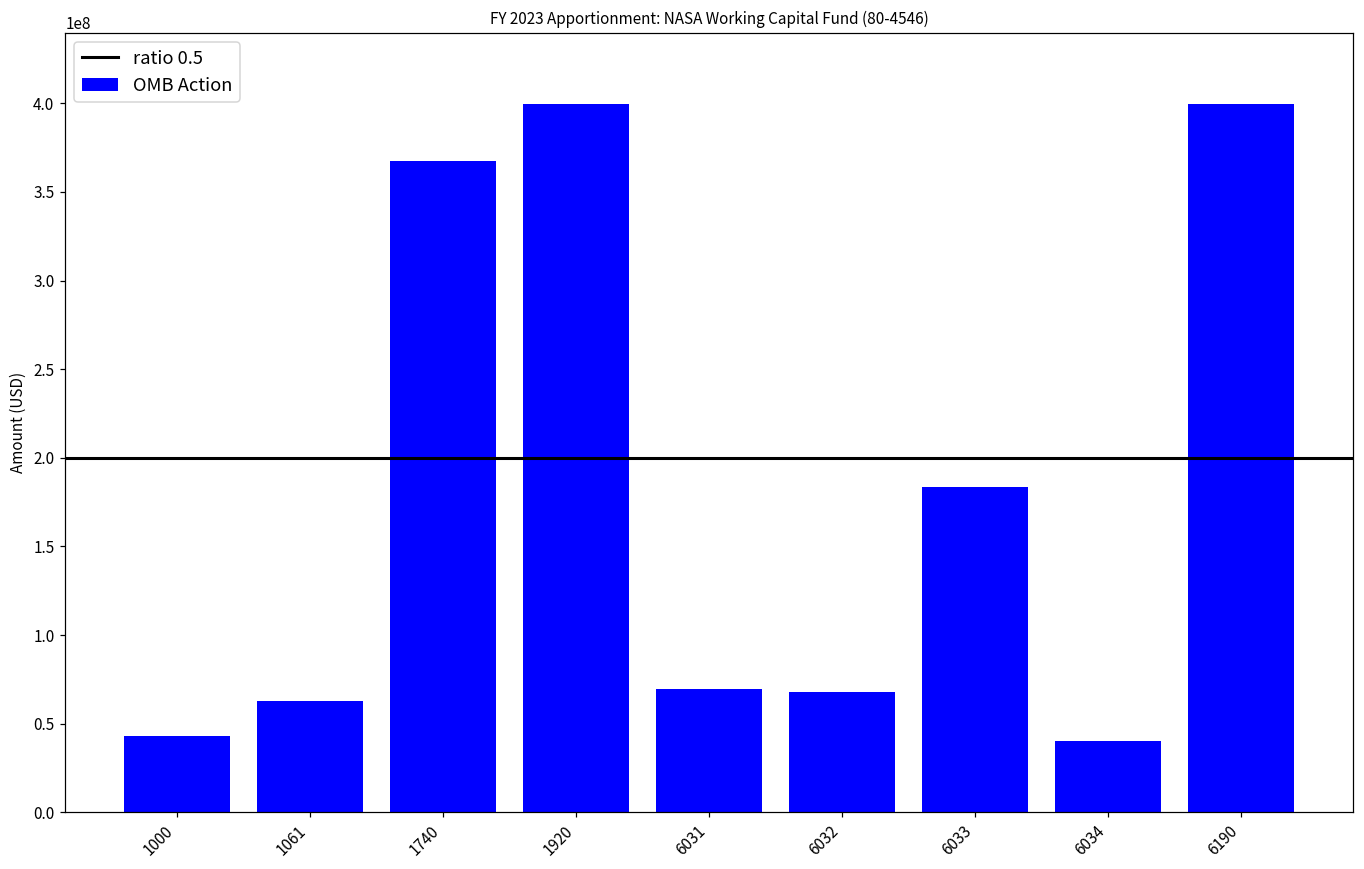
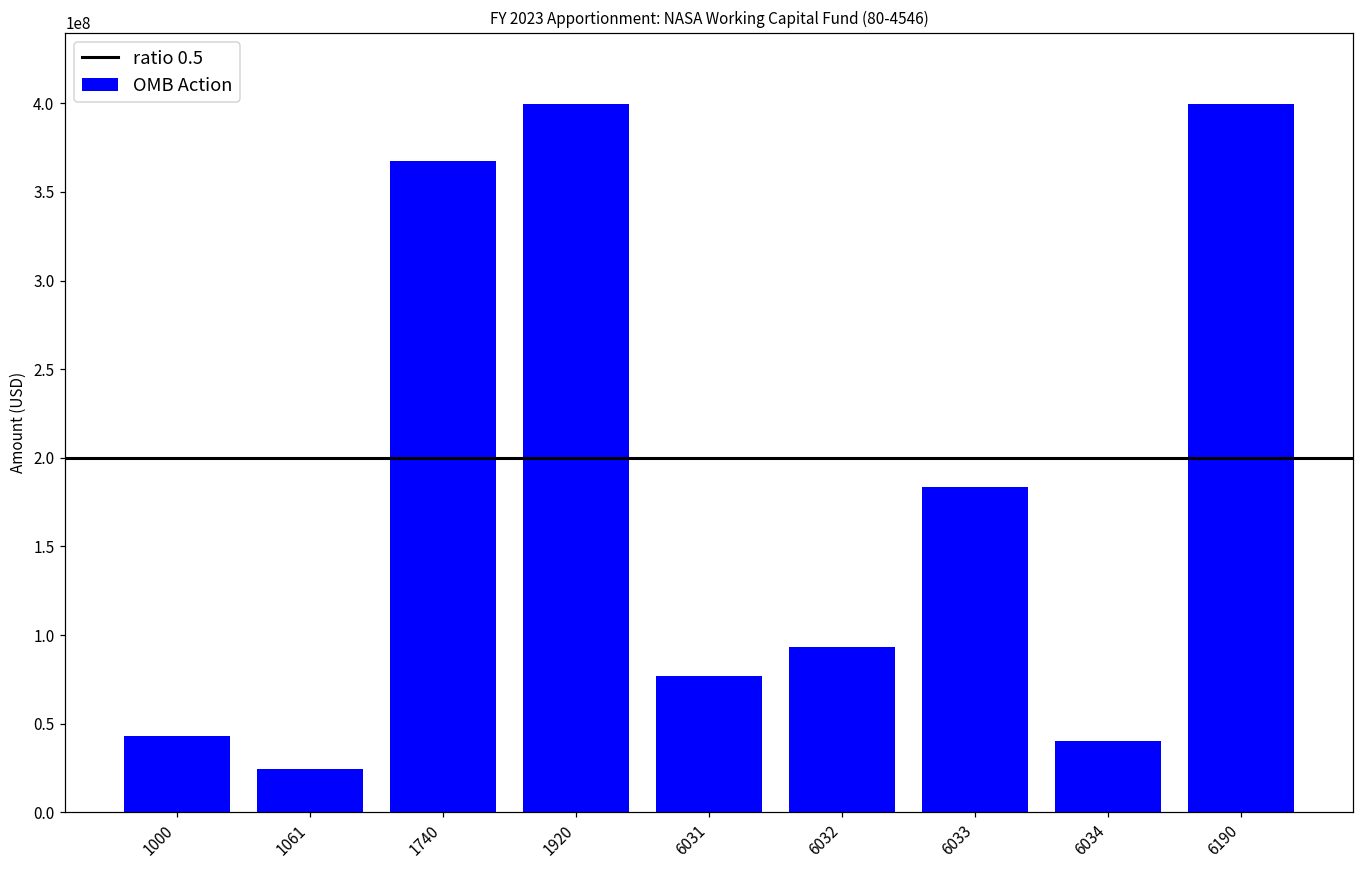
  {
    "1000": 43000000,
-   "1061": 63000000,
+   "1061": 24000000,
    "1740": 367000000,
    "1920": 400000000,
-   "6031": 69000000,
-   "6032": 68000000,
+   "6031": 77000000,
+   "6032": 93000000,
    "6033": 183000000,
    "6034": 40000000,
    "6190": 400000000
  }
